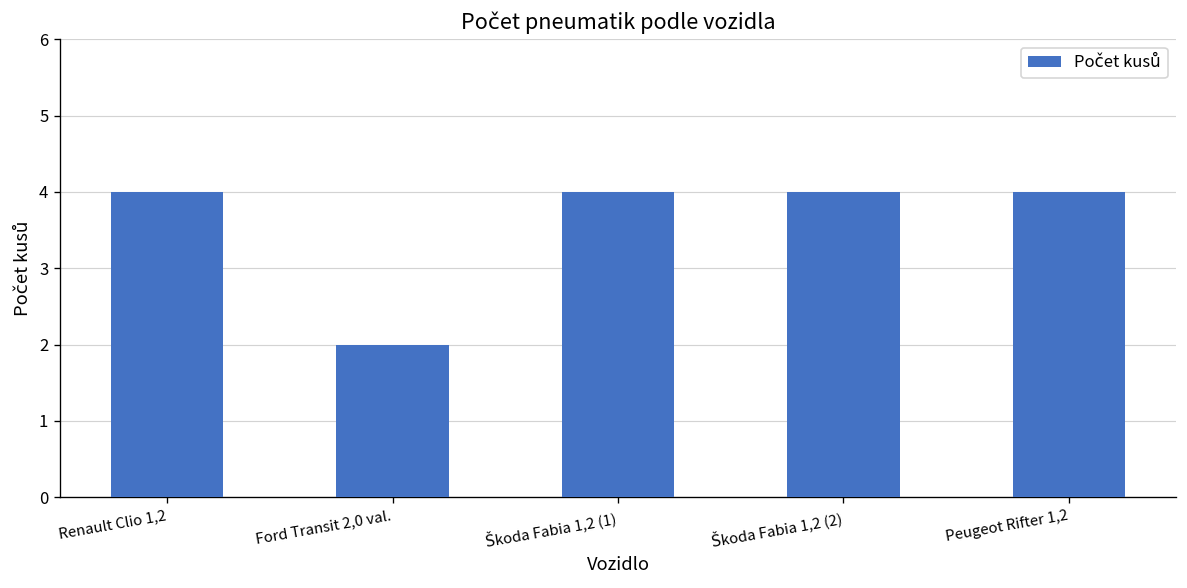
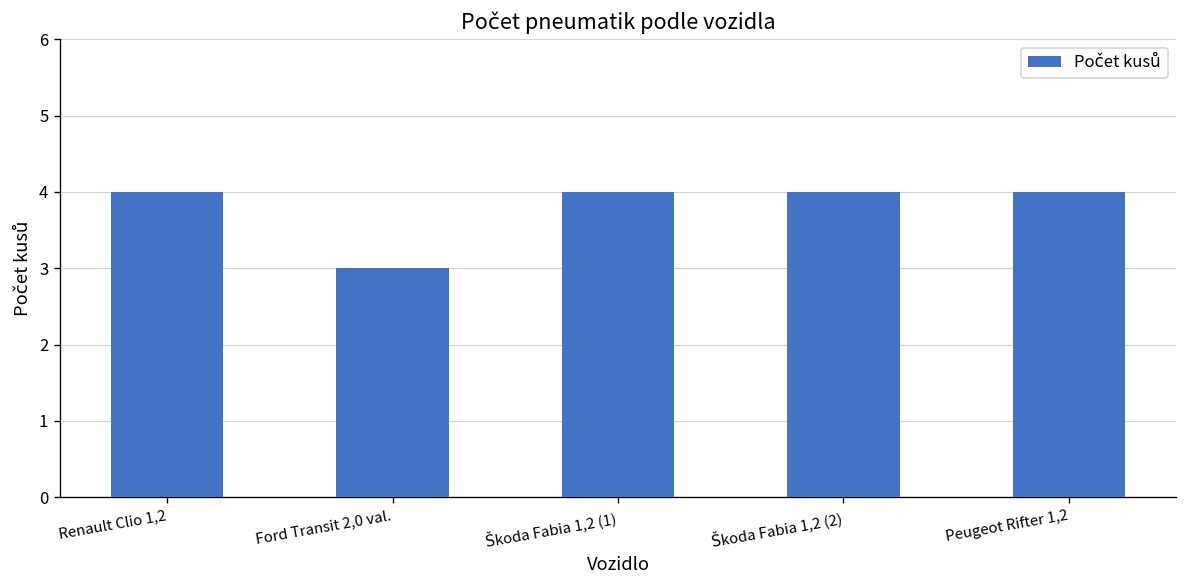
  {
    "Renault Clio 1,2": 4,
-   "Ford Transit 2,0 val.": 2,
+   "Ford Transit 2,0 val.": 3,
    "Škoda Fabia 1,2 (1)": 4,
    "Škoda Fabia 1,2 (2)": 4,
    "Peugeot Rifter 1,2": 4
  }
